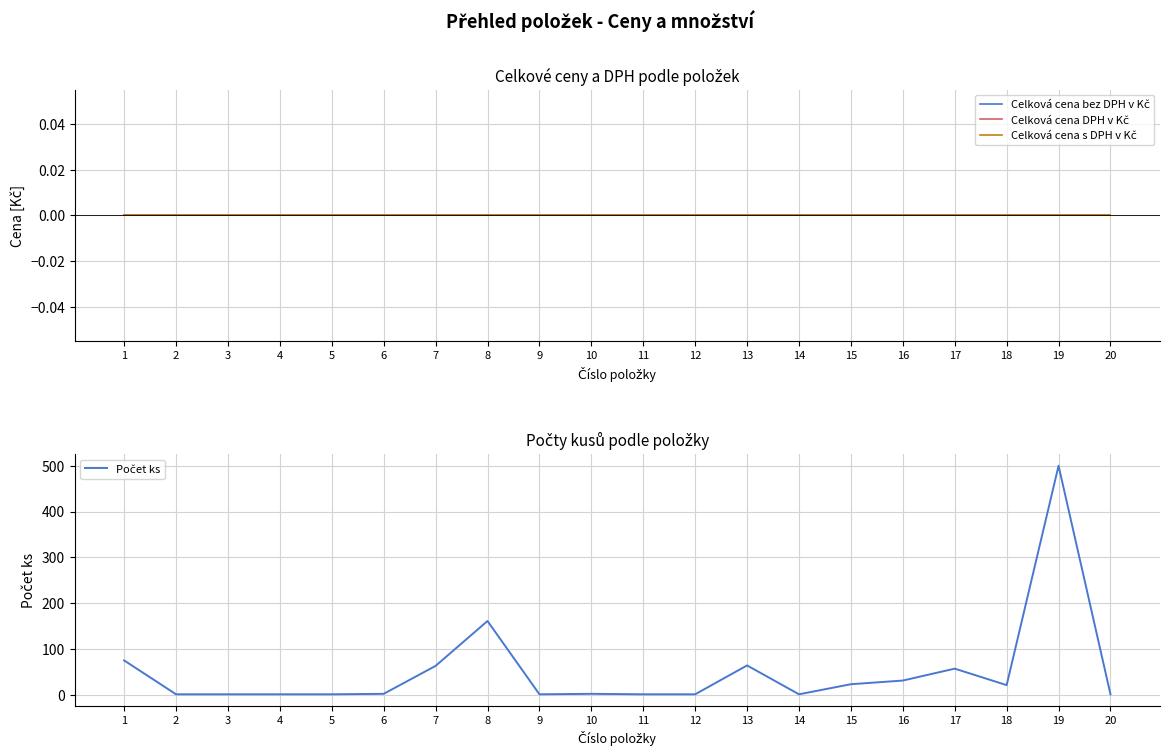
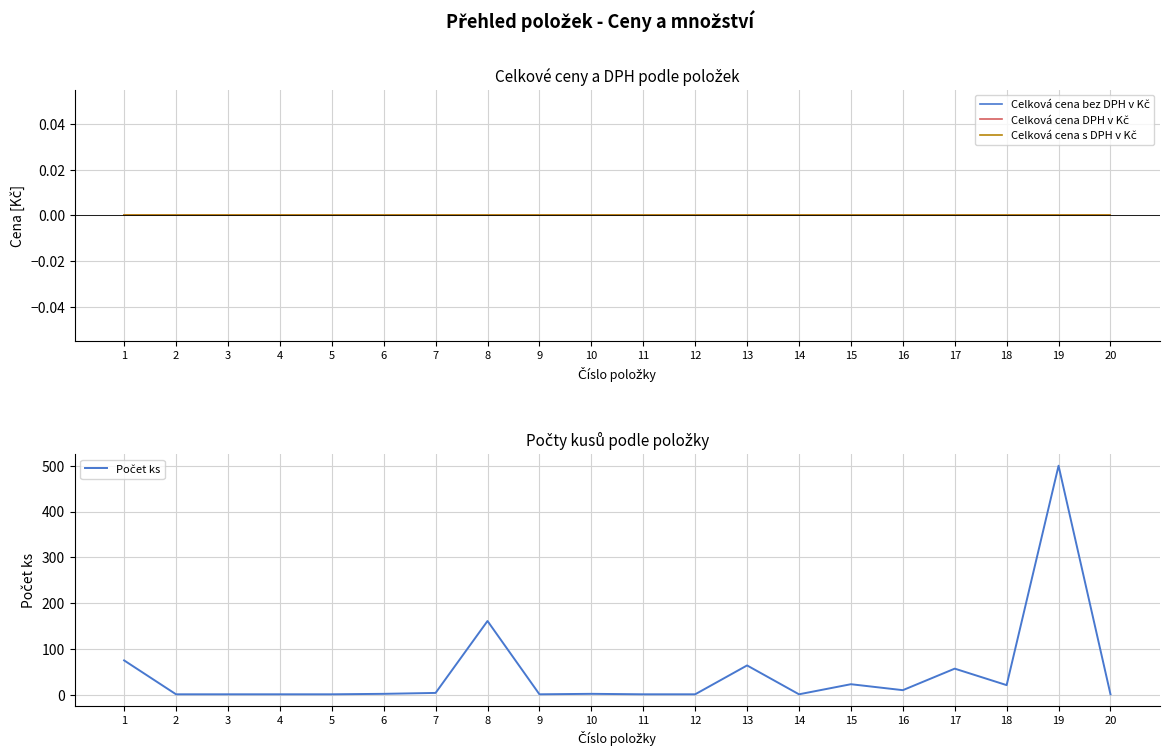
  {
    "Celkové ceny a DPH podle položek": {
      "1": 0.000,
      "2": 0.000,
      "3": 0.000,
      "4": 0.000,
      "5": 0.000,
      "6": 0.000,
      "7": 0.000,
      "8": 0.000,
      "9": 0.000,
      "10": 0.000,
      "11": 0.000,
      "12": 0.000,
      "13": 0.000,
      "14": 0.000,
      "15": 0.000,
      "16": 0.000,
      "17": 0.000,
      "18": 0.000,
      "19": 0.000,
      "20": 0.000
    },
    "Počty kusů podle položky": {
      "1": 80,
      "2": 0,
      "3": 0,
      "4": 0,
      "5": 0,
      "6": 0,
-     "7": 60,
+     "7": 0,
      "8": 160,
      "9": 0,
      "10": 0,
      "11": 0,
      "12": 0,
      "13": 60,
      "14": 0,
      "15": 20,
-     "16": 30,
+     "16": 10,
      "17": 60,
      "18": 20,
      "19": 500,
      "20": 0
    }
  }
